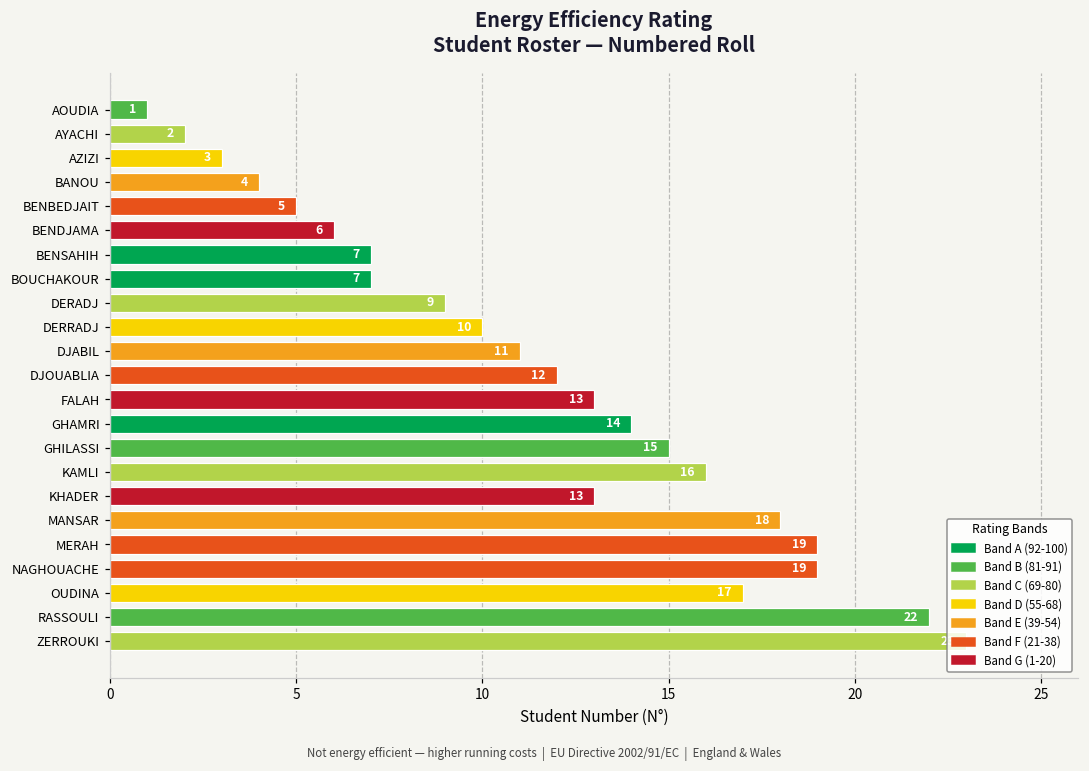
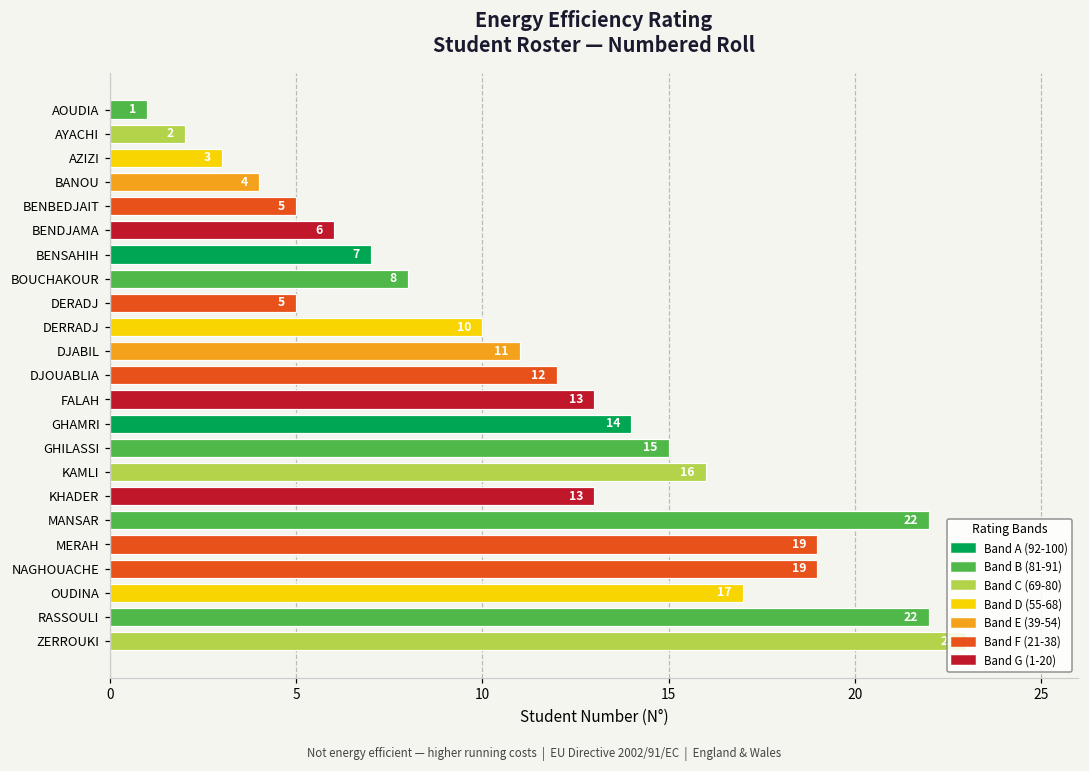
  {
    "AOUDIA": 1,
    "AYACHI": 2,
    "AZIZI": 3,
    "BANOU": 4,
    "BENBEDJAIT": 5,
    "BENDJAMA": 6,
    "BENSAHIH": 7,
-   "BOUCHAKOUR": 7,
-   "DERADJ": 9,
+   "BOUCHAKOUR": 8,
+   "DERADJ": 5,
    "DERRADJ": 10,
    "DJABIL": 11,
    "DJOUABLIA": 12,
    "FALAH": 13,
    "GHAMRI": 14,
    "GHILASSI": 15,
    "KAMLI": 16,
    "KHADER": 13,
-   "MANSAR": 18,
+   "MANSAR": 22,
    "MERAH": 19,
    "NAGHOUACHE": 19,
    "OUDINA": 17,
    "RASSOULI": 22
  }
